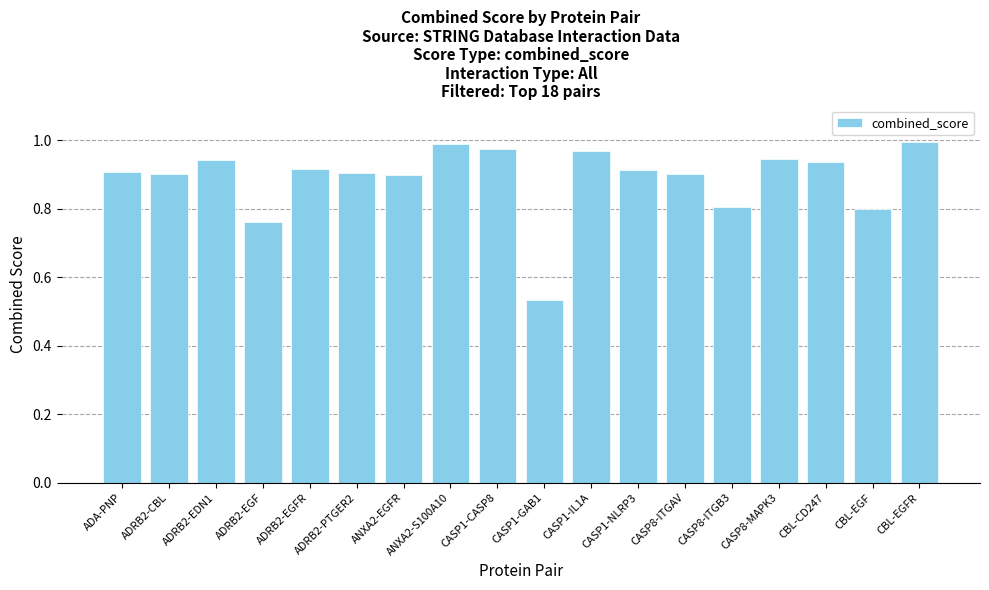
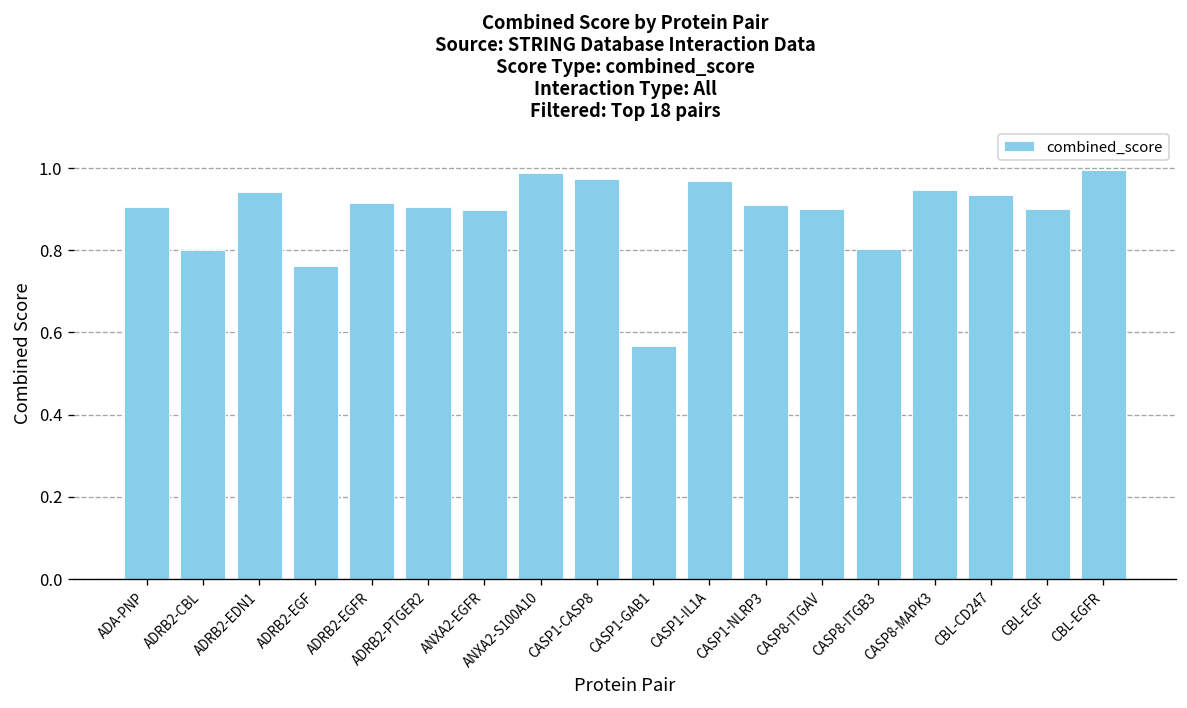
  {
    "ADA-PNP": 0.91,
-   "ADRB2-CBL": 0.9,
+   "ADRB2-CBL": 0.8,
    "ADRB2-EDN1": 0.94,
    "ADRB2-EGF": 0.76,
    "ADRB2-EGFR": 0.92,
    "ADRB2-PTGER2": 0.90,
    "ANXA2-EGFR": 0.90,
    "ANXA2-S100A10": 0.99,
    "CASP1-CASP8": 0.97,
-   "CASP1-GAB1": 0.53,
+   "CASP1-GAB1": 0.57,
    "CASP1-IL1A": 0.97,
    "CASP1-NLRP3": 0.91,
    "CASP8-ITGAV": 0.90,
    "CASP8-ITGB3": 0.80,
    "CASP8-MAPK3": 0.95,
    "CBL-CD247": 0.94,
-   "CBL-EGF": 0.8,
+   "CBL-EGF": 0.9,
    "CBL-EGFR": 1.00
  }
